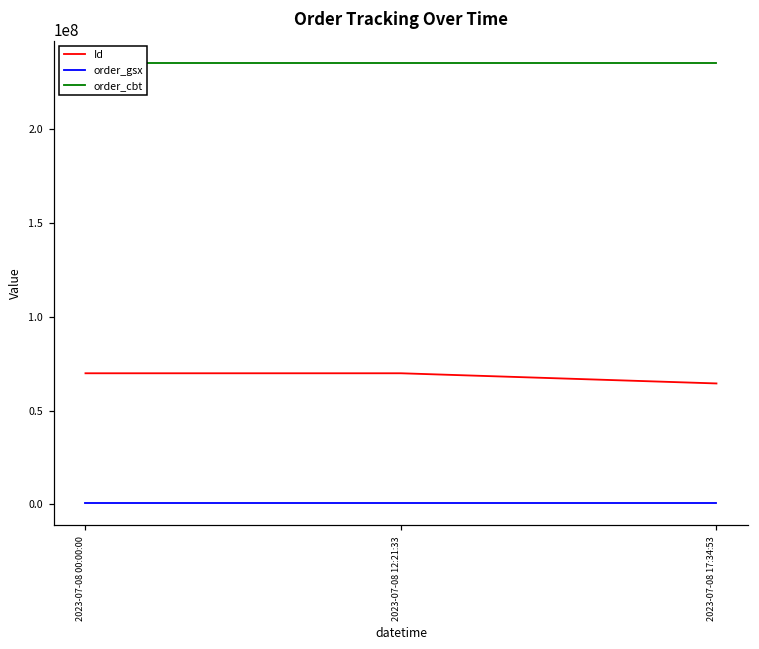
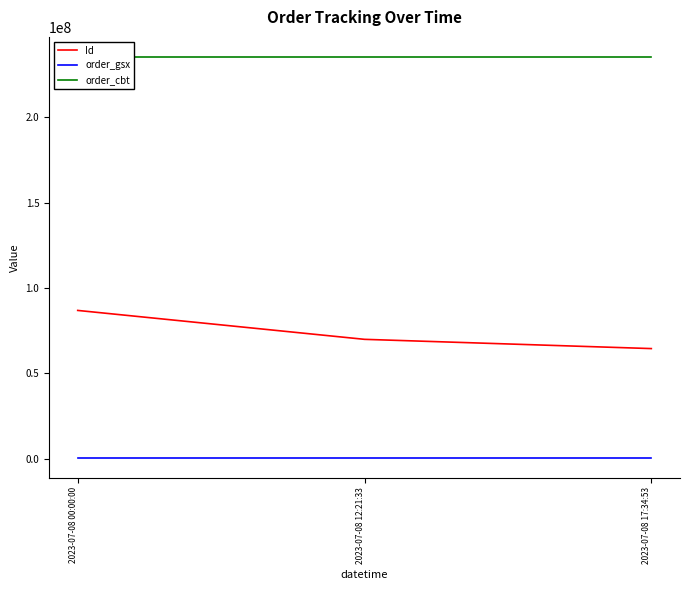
  {
    "Id": {
-     "2023-07-08 00:00:00": 70000000,
+     "2023-07-08 00:00:00": 87000000,
      "2023-07-08 12:21:33": 70000000,
      "2023-07-08 17:34:53": 64000000
    },
    "order_gsx": {
      "2023-07-08 00:00:00": 1000000,
      "2023-07-08 12:21:33": 1000000,
      "2023-07-08 17:34:53": 1000000
    },
    "order_cbt": {
      "2023-07-08 12:21:33": 236000000,
      "2023-07-08 17:34:53": 236000000
    }
  }
